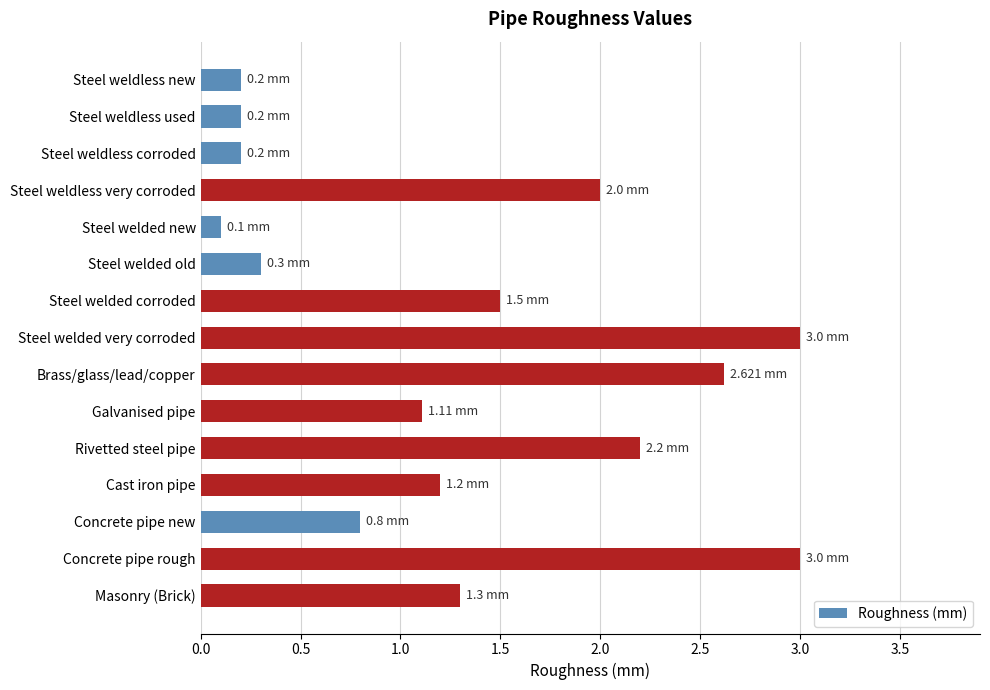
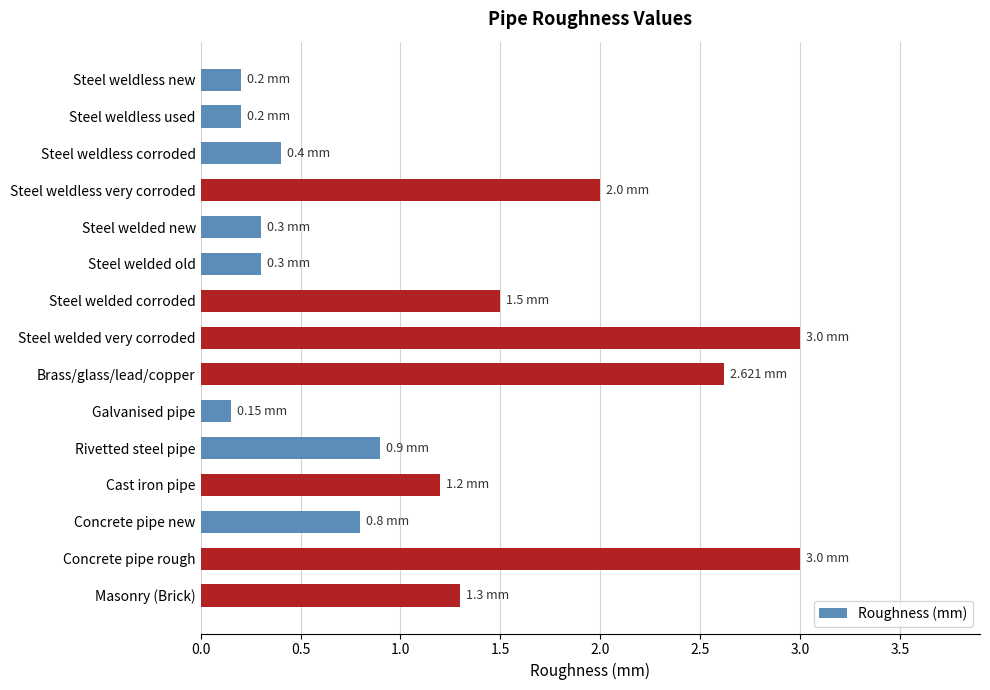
  {
    "Steel weldless new": 0.2,
    "Steel weldless used": 0.2,
-   "Steel weldless corroded": 0.2,
+   "Steel weldless corroded": 0.4,
    "Steel weldless very corroded": 2.0,
-   "Steel welded new": 0.1,
+   "Steel welded new": 0.3,
    "Steel welded old": 0.3,
    "Steel welded corroded": 1.5,
    "Steel welded very corroded": 3.0,
    "Brass/glass/lead/copper": 2.621,
-   "Galvanised pipe": 1.11,
-   "Rivetted steel pipe": 2.2,
+   "Galvanised pipe": 0.15,
+   "Rivetted steel pipe": 0.9,
    "Cast iron pipe": 1.2,
    "Concrete pipe new": 0.8,
    "Concrete pipe rough": 3.0,
    "Masonry (Brick)": 1.3
  }
